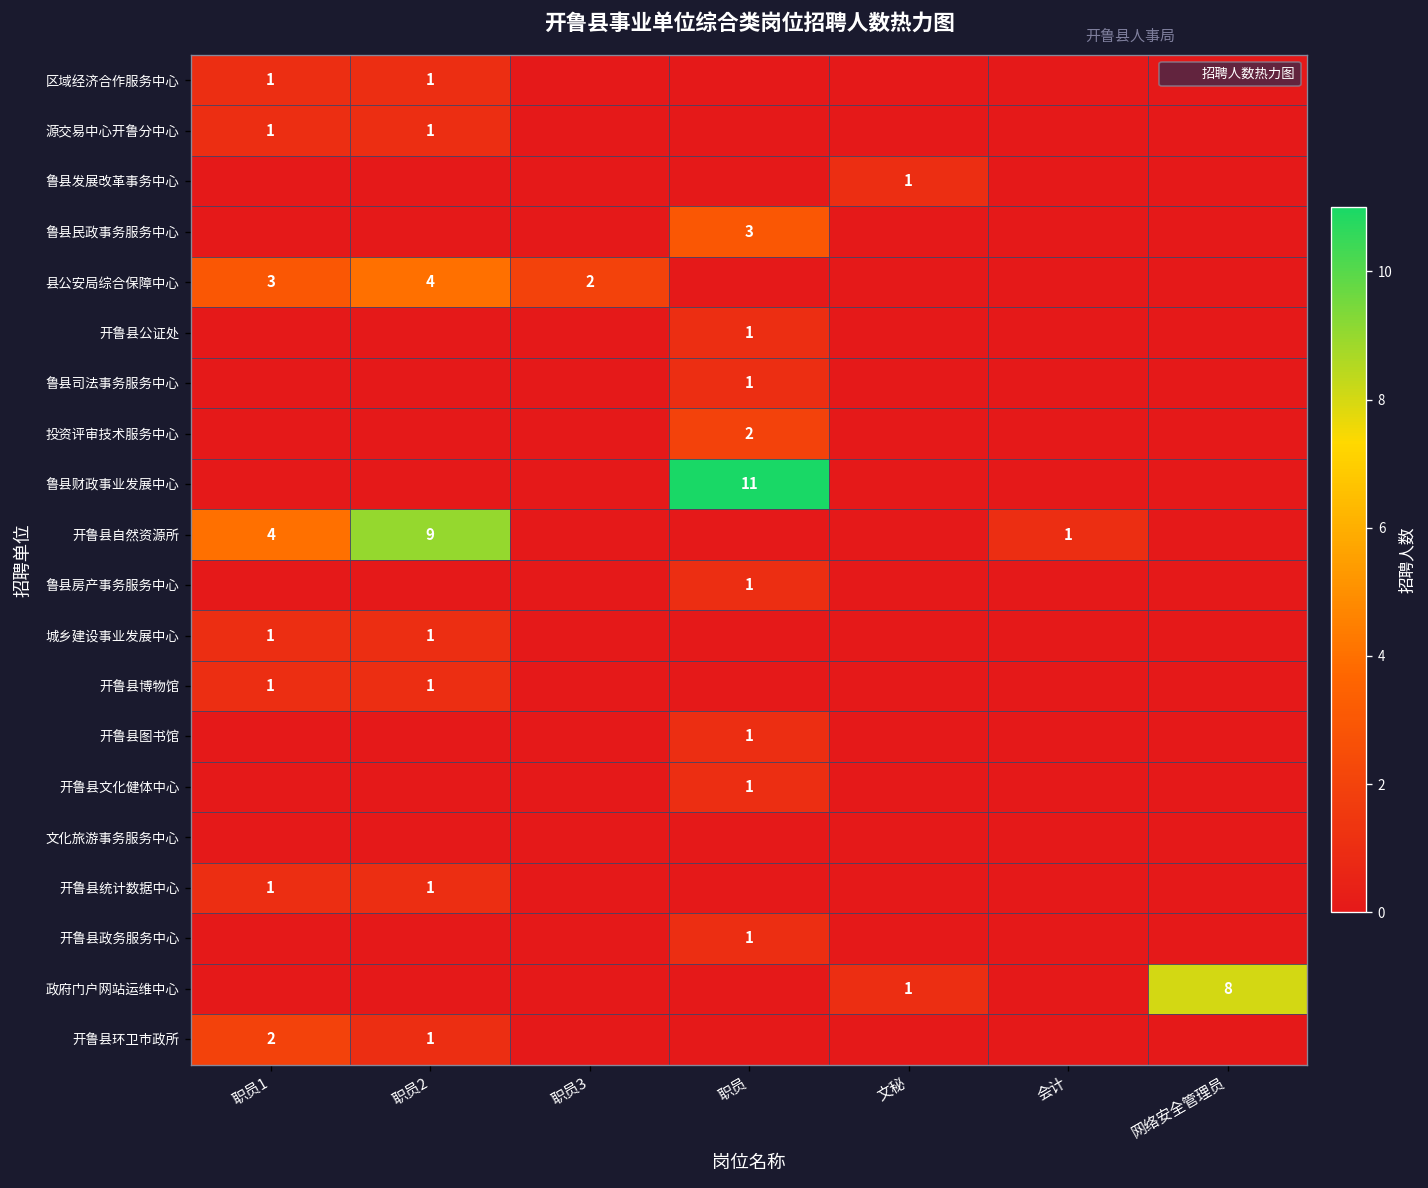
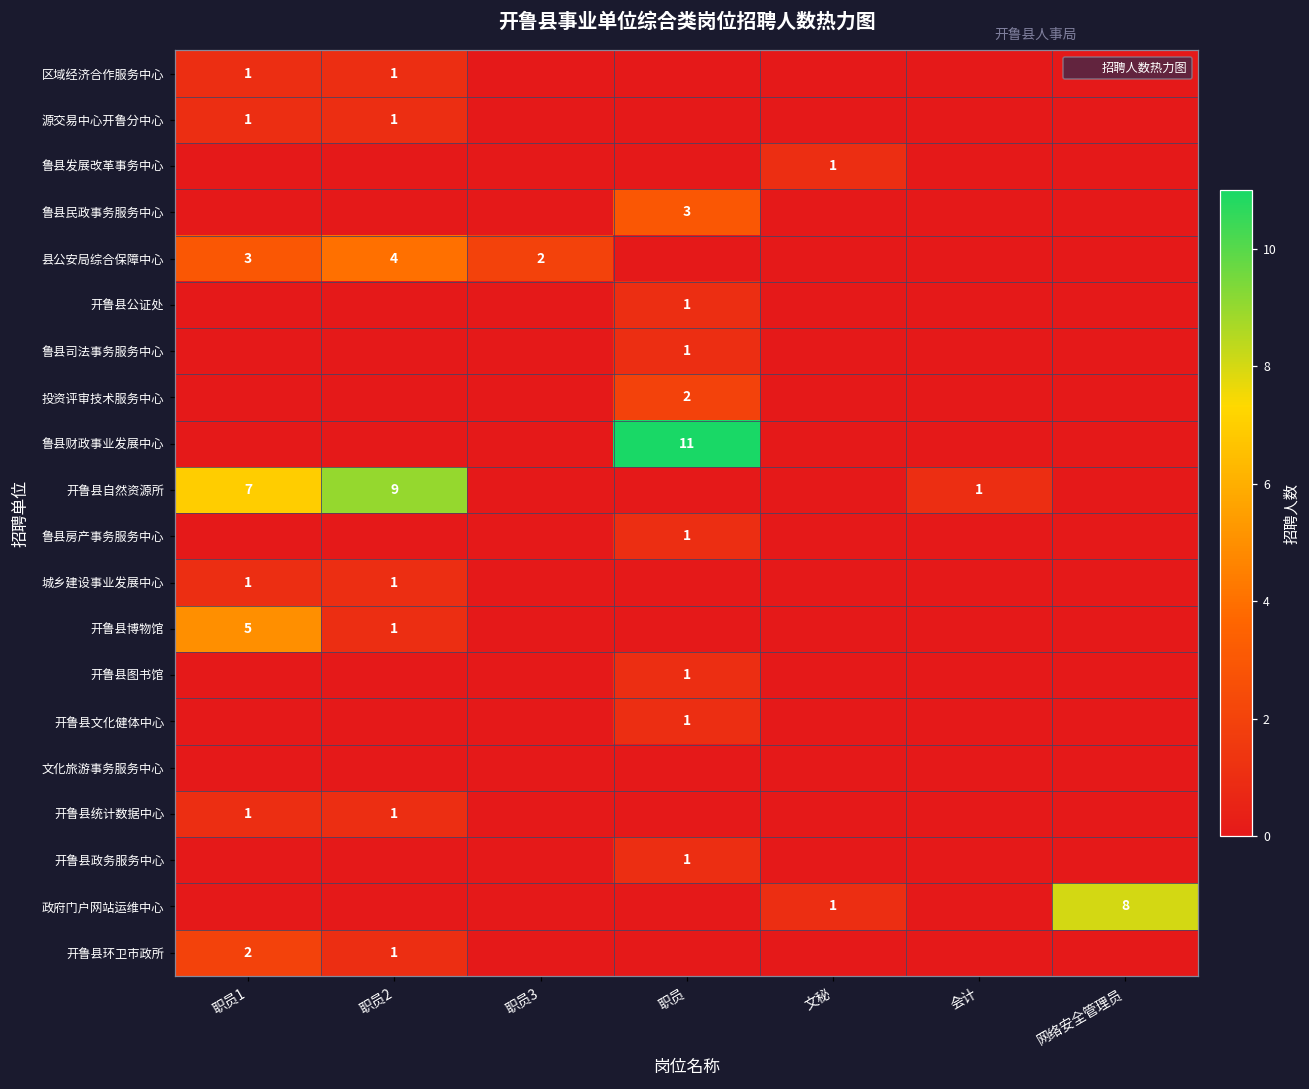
  {
    "区域经济合作服务中心": {
      "职员1": 1,
      "职员2": 1
    },
    "源交易中心开鲁分中心": {
      "职员1": 1,
      "职员2": 1
    },
    "鲁县发展改革事务中心": {
      "文秘": 1
    },
    "鲁县民政事务服务中心": {
      "职员": 3
    },
    "县公安局综合保障中心": {
      "职员1": 3,
      "职员2": 4,
      "职员3": 2
    },
    "开鲁县公证处": {
      "职员": 1
    },
    "鲁县司法事务服务中心": {
      "职员": 1
    },
    "投资评审技术服务中心": {
      "职员": 2
    },
    "鲁县财政事业发展中心": {
      "职员": 11
    },
    "开鲁县自然资源所": {
-     "职员1": 4,
+     "职员1": 7,
      "职员2": 9,
      "会计": 1
    },
    "鲁县房产事务服务中心": {
      "职员": 1
    },
    "城乡建设事业发展中心": {
      "职员1": 1,
      "职员2": 1
    },
    "开鲁县博物馆": {
-     "职员1": 1,
+     "职员1": 5,
      "职员2": 1
    },
    "开鲁县图书馆": {
      "职员": 1
    },
    "开鲁县文化健体中心": {
      "职员": 1
    },
    "开鲁县统计数据中心": {
      "职员1": 1,
      "职员2": 1
    },
    "开鲁县政务服务中心": {
      "职员": 1
    },
    "政府门户网站运维中心": {
      "文秘": 1,
      "网络安全管理员": 8
    },
    "开鲁县环卫市政所": {
      "职员1": 2,
      "职员2": 1
    }
  }
